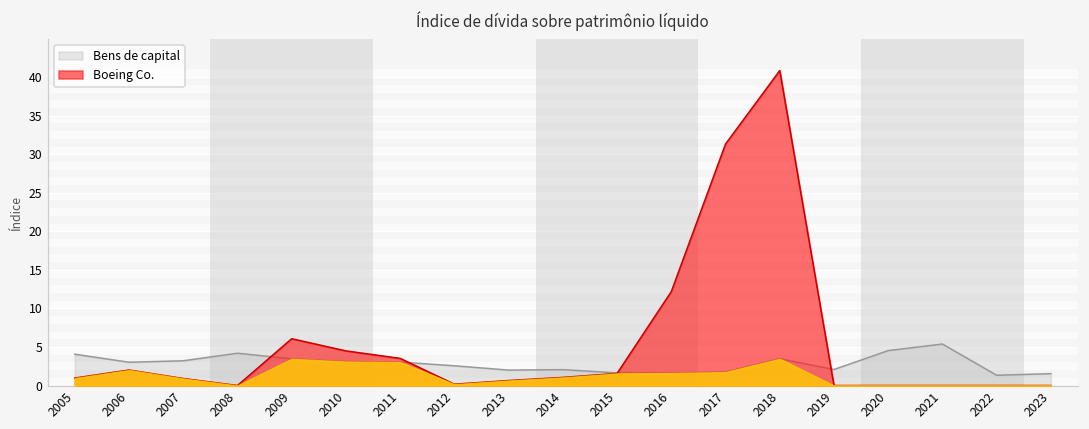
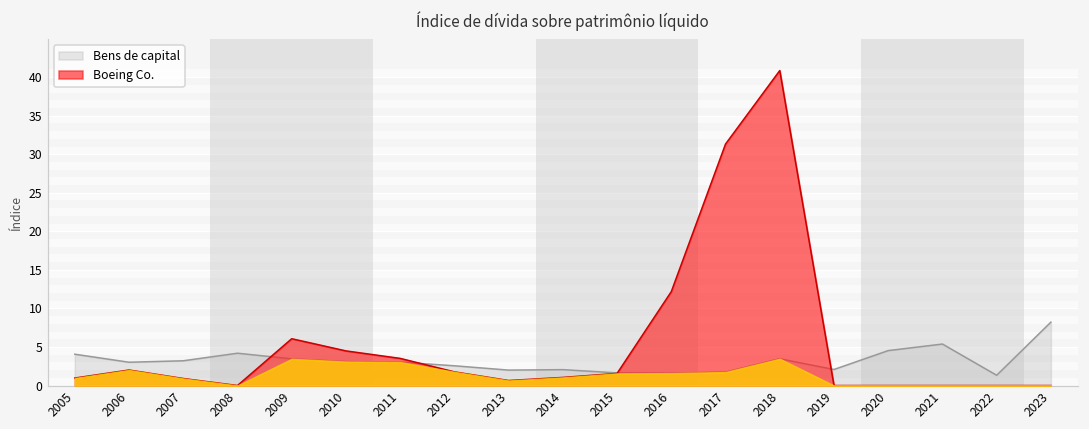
  {
    "Bens de capital": {
      "2005": 4,
      "2006": 3,
      "2007": 3,
      "2008": 4,
      "2012": 3,
      "2013": 2,
      "2014": 2,
      "2019": 2,
      "2020": 5,
      "2021": 5,
      "2022": 1,
-     "2023": 2
+     "2023": 8
    },
    "Boeing Co.": {
      "2009": 6,
      "2010": 4,
      "2011": 4,
-     "2012": 0,
+     "2012": 2,
      "2016": 12,
      "2017": 31,
      "2018": 41
    }
  }
